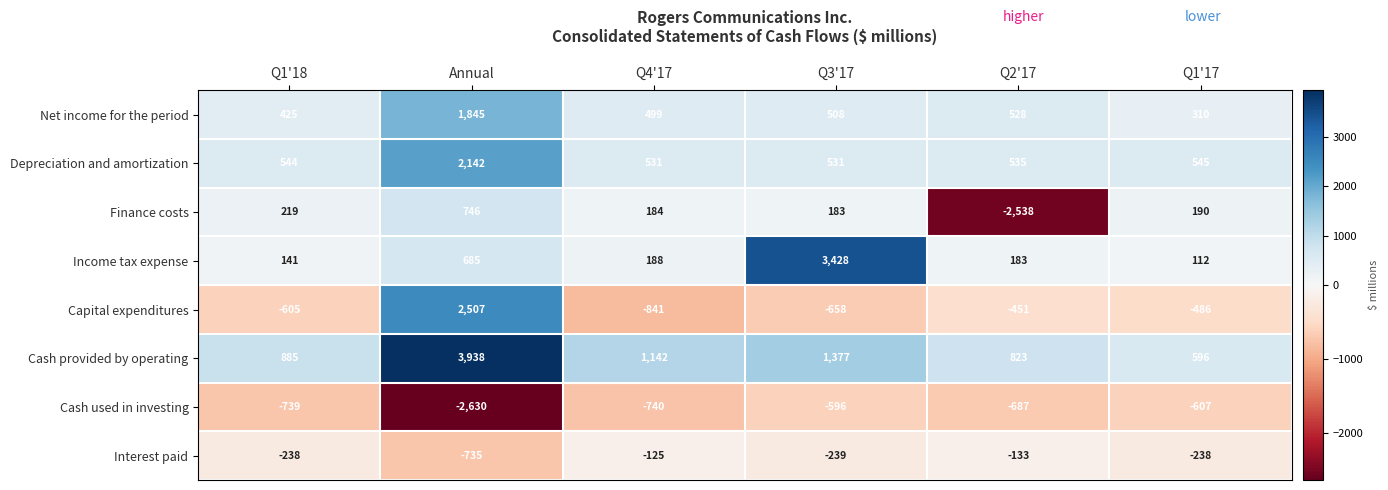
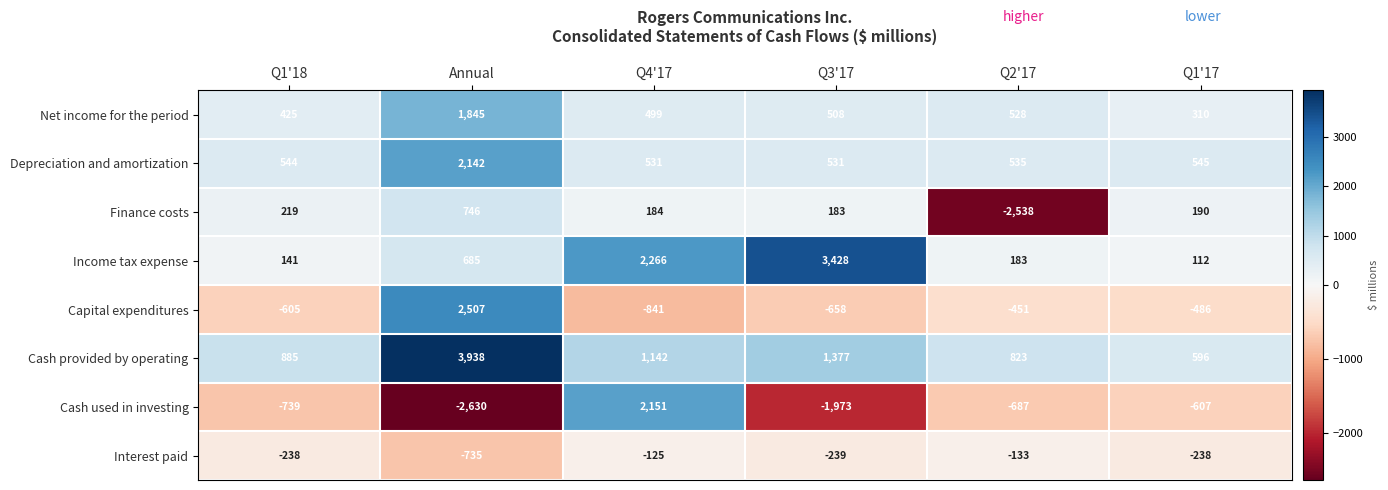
  {
    "Net income for the period": {
      "Annual": "1,845"
    },
    "Depreciation and amortization": {
      "Annual": "2,142"
    },
    "Finance costs": {
      "Q1'18": "219",
      "Q4'17": "184",
      "Q3'17": "183",
      "Q2'17": "-2,538",
      "Q1'17": "190"
    },
    "Income tax expense": {
      "Q1'18": "141",
-     "Q4'17": "188",
+     "Q4'17": "2,266",
      "Q3'17": "3,428",
      "Q2'17": "183",
      "Q1'17": "112"
    },
    "Capital expenditures": {
      "Q1'18": "-605",
      "Annual": "2,507",
      "Q4'17": "-841",
      "Q3'17": "-658",
      "Q2'17": "-451",
      "Q1'17": "-486"
    },
    "Cash provided by operating": {
      "Q1'18": "885",
      "Annual": "3,938",
      "Q4'17": "1,142",
      "Q3'17": "1,377",
      "Q2'17": "823"
    },
    "Cash used in investing": {
      "Q1'18": "-739",
      "Annual": "-2,630",
-     "Q4'17": "-740",
-     "Q3'17": "-596",
+     "Q4'17": "2,151",
+     "Q3'17": "-1,973",
      "Q2'17": "-687",
      "Q1'17": "-607"
    },
    "Interest paid": {
      "Q1'18": "-238",
      "Annual": "-735",
      "Q4'17": "-125",
      "Q3'17": "-239",
      "Q2'17": "-133",
      "Q1'17": "-238"
    }
  }
